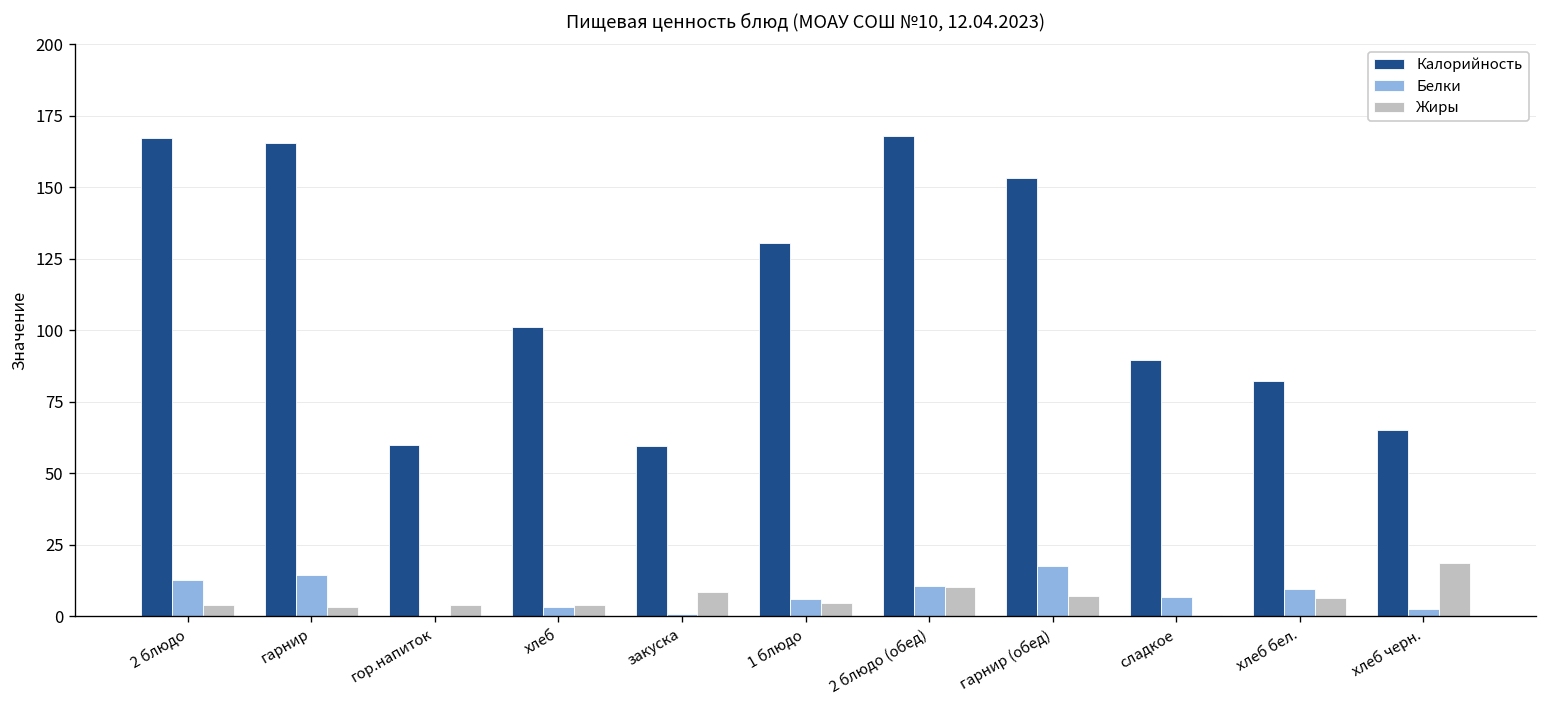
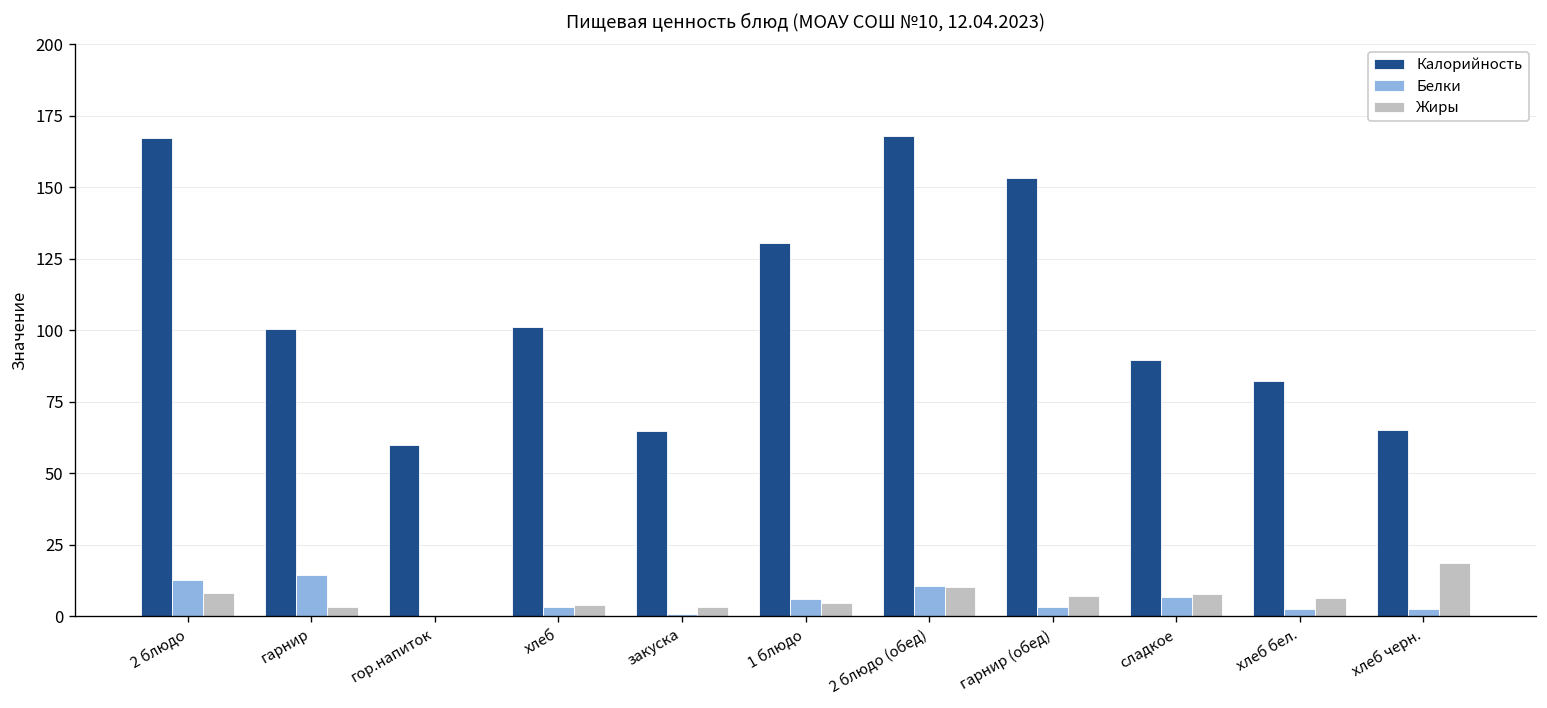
  {
    "Калорийность": {
      "2 блюдо": 167,
-     "гарнир": 166,
+     "гарнир": 100,
      "гор.напиток": 60,
      "хлеб": 101,
-     "закуска": 59,
+     "закуска": 65,
      "1 блюдо": 130,
      "2 блюдо (обед)": 168,
      "гарнир (обед)": 153,
      "сладкое": 90,
      "хлеб бел.": 82,
      "хлеб черн.": 65
    },
    "Белки": {
      "2 блюдо": 13,
      "гарнир": 14,
      "хлеб": 3,
      "1 блюдо": 6,
      "2 блюдо (обед)": 11,
-     "гарнир (обед)": 17,
+     "гарнир (обед)": 3,
      "сладкое": 7,
-     "хлеб бел.": 9,
+     "хлеб бел.": 3,
      "хлеб черн.": 2
    },
    "Жиры": {
-     "2 блюдо": 4,
+     "2 блюдо": 8,
      "гарнир": 3,
-     "гор.напиток": 4,
+     "гор.напиток": 0,
      "хлеб": 4,
-     "закуска": 8,
+     "закуска": 3,
      "1 блюдо": 5,
      "2 блюдо (обед)": 10,
      "гарнир (обед)": 7,
-     "сладкое": 0,
+     "сладкое": 8,
      "хлеб бел.": 6,
      "хлеб черн.": 19
    }
  }
